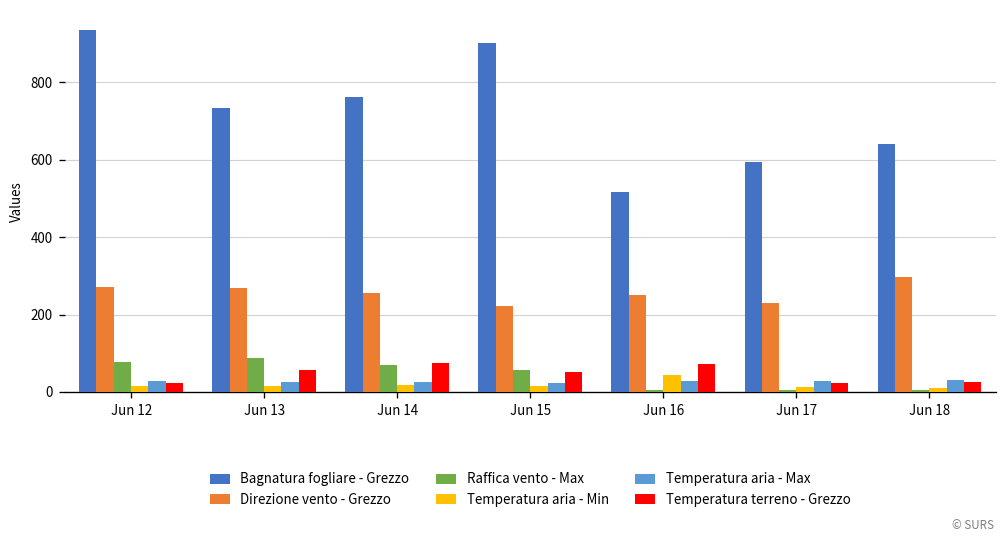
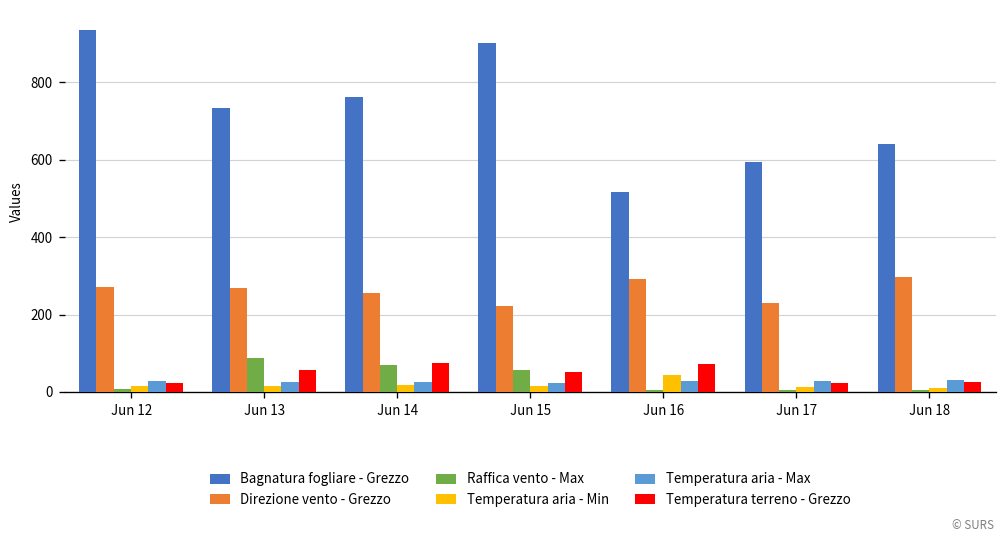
  {
    "Direzione vento - Grezzo": {
      "Jun 12": 270,
      "Jun 13": 270,
      "Jun 14": 260,
      "Jun 15": 220,
-     "Jun 16": 250,
+     "Jun 16": 290,
      "Jun 17": 230,
      "Jun 18": 300
    },
    "Raffica vento - Max": {
-     "Jun 12": 80,
+     "Jun 12": 10,
      "Jun 13": 90,
      "Jun 14": 70,
      "Jun 15": 60
    },
    "Temperatura aria - Min": {
      "Jun 12": 20,
      "Jun 13": 10,
      "Jun 14": 20,
      "Jun 15": 20,
      "Jun 16": 40,
      "Jun 17": 10,
      "Jun 18": 10
    },
    "Temperatura terreno - Grezzo": {
      "Jun 12": 20,
      "Jun 13": 60,
      "Jun 14": 70,
      "Jun 15": 50,
      "Jun 16": 70,
      "Jun 17": 20,
      "Jun 18": 20
    }
  }
